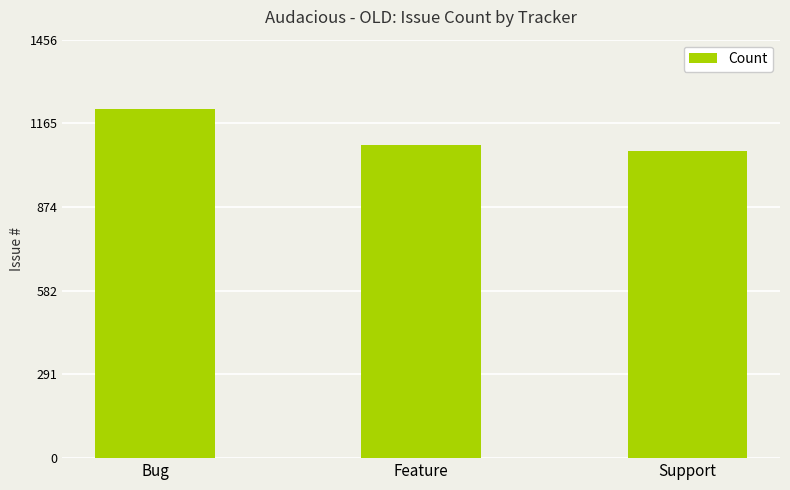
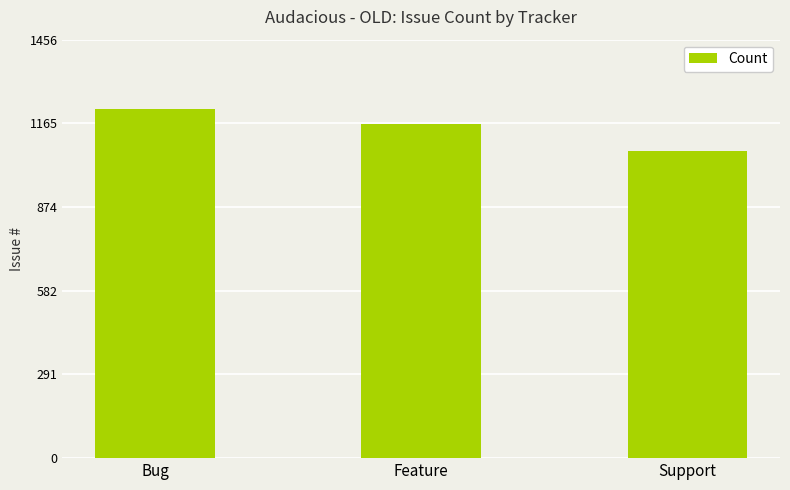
  {
    "Bug": 1210,
-   "Feature": 1090,
+   "Feature": 1160,
    "Support": 1070
  }
